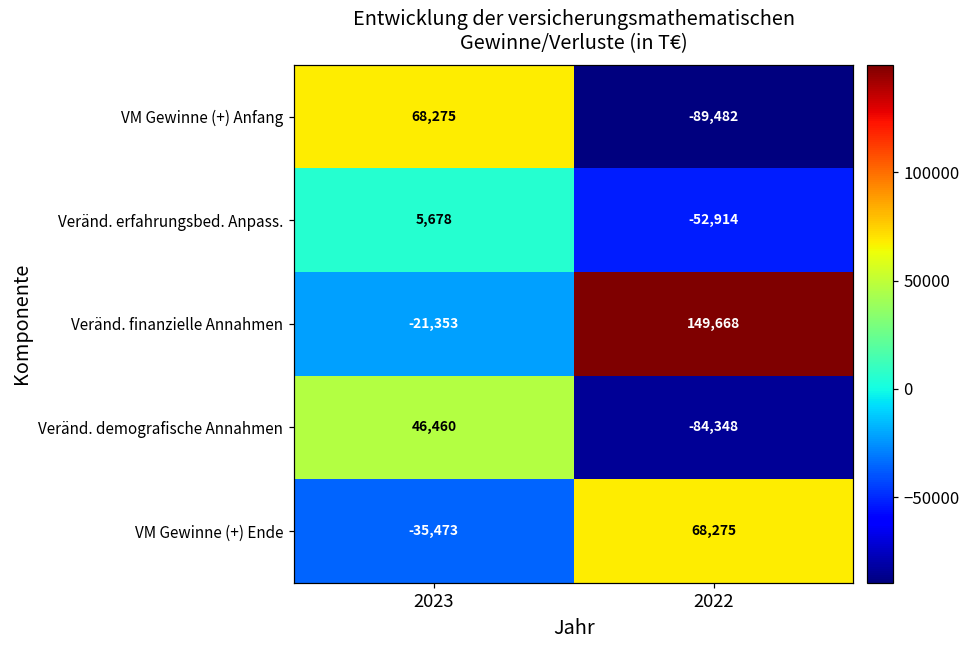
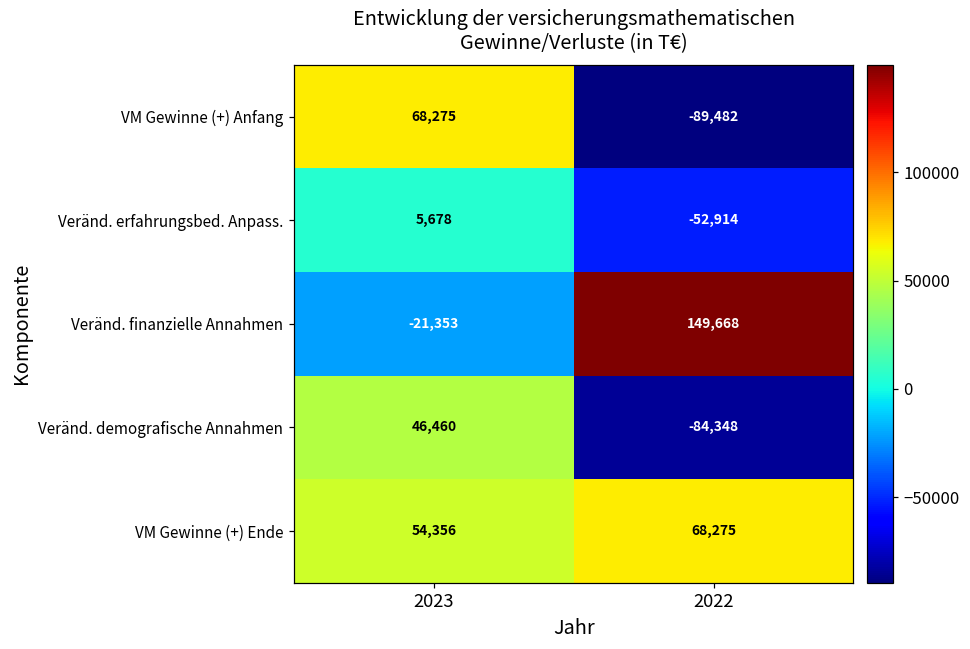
  {
    "VM Gewinne (+) Anfang": {
      "2023": "68,275",
      "2022": "-89,482"
    },
    "Veränd. erfahrungsbed. Anpass.": {
      "2023": "5,678",
      "2022": "-52,914"
    },
    "Veränd. finanzielle Annahmen": {
      "2023": "-21,353",
      "2022": "149,668"
    },
    "Veränd. demografische Annahmen": {
      "2023": "46,460",
      "2022": "-84,348"
    },
    "VM Gewinne (+) Ende": {
-     "2023": "-35,473",
+     "2023": "54,356",
      "2022": "68,275"
    }
  }
